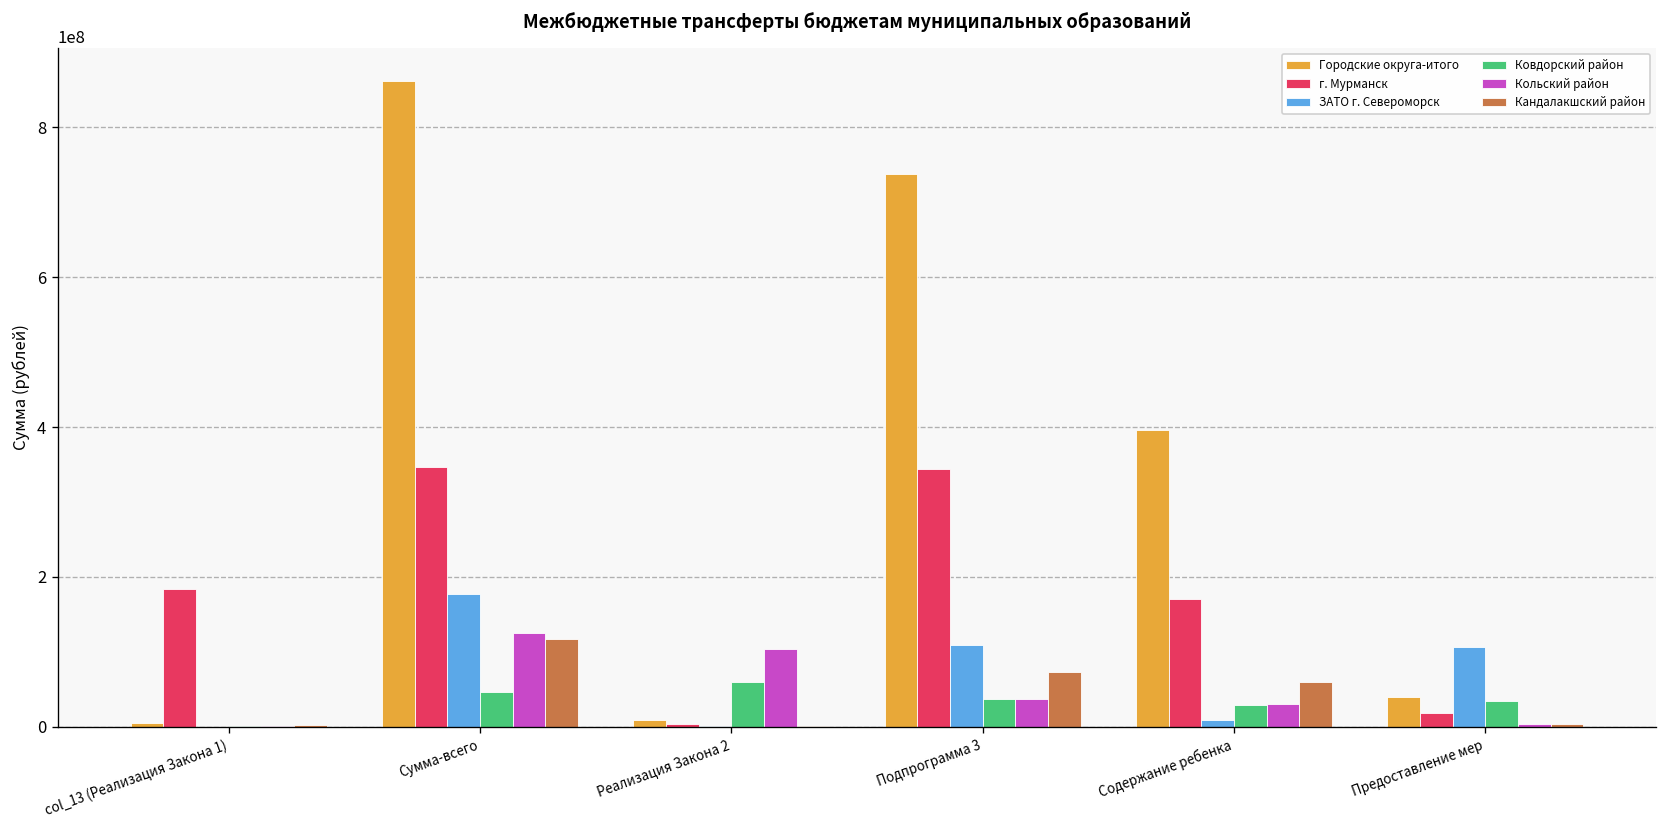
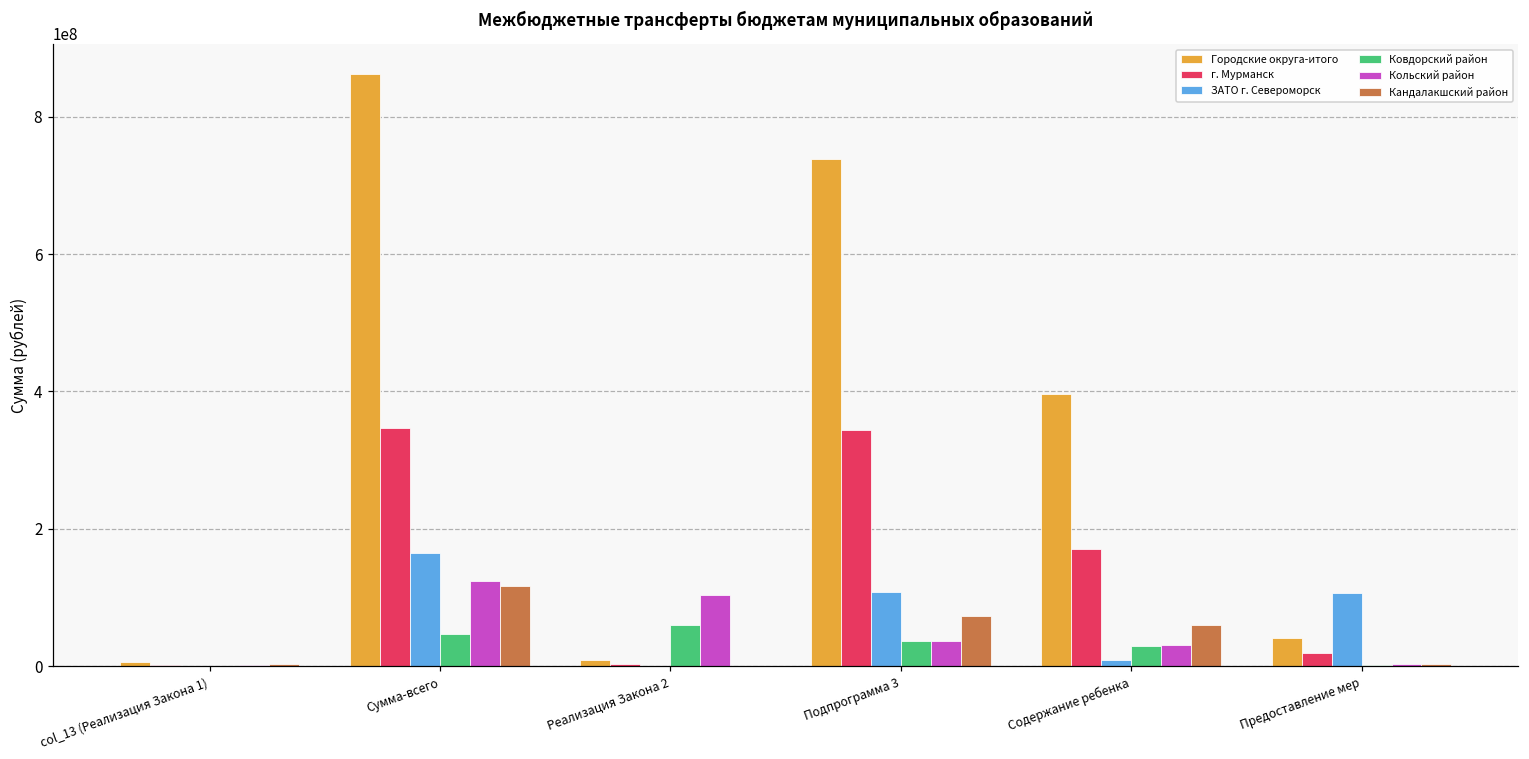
  {
    "г. Мурманск": {
-     "col_13 (Реализация Закона 1)": 180000000,
+     "col_13 (Реализация Закона 1)": 0,
      "Сумма-всего": 350000000,
      "Подпрограмма 3": 340000000,
      "Содержание ребенка": 170000000,
      "Предоставление мер": 20000000
    },
    "ЗАТО г. Североморск": {
      "col_13 (Реализация Закона 1)": 0,
-     "Сумма-всего": 180000000,
+     "Сумма-всего": 160000000,
      "Подпрограмма 3": 110000000,
      "Содержание ребенка": 10000000,
      "Предоставление мер": 110000000
    },
    "Ковдорский район": {
      "Сумма-всего": 50000000,
      "Реализация Закона 2": 60000000,
      "Подпрограмма 3": 40000000,
      "Содержание ребенка": 30000000,
-     "Предоставление мер": 30000000
+     "Предоставление мер": 0
    },
    "Кольский район": {
      "Сумма-всего": 120000000,
      "Реализация Закона 2": 100000000,
      "Подпрограмма 3": 40000000,
      "Содержание ребенка": 30000000
    }
  }
